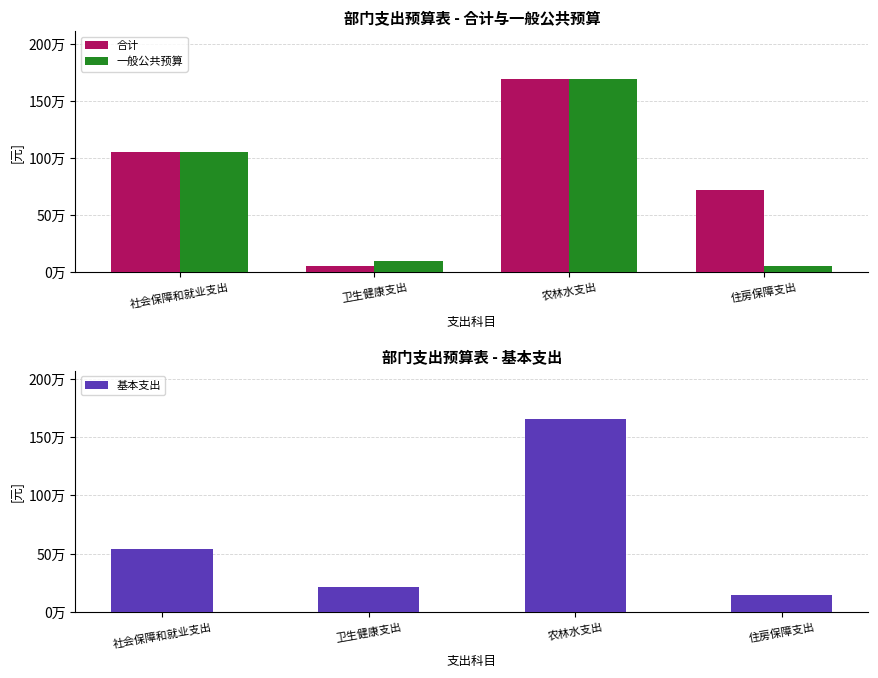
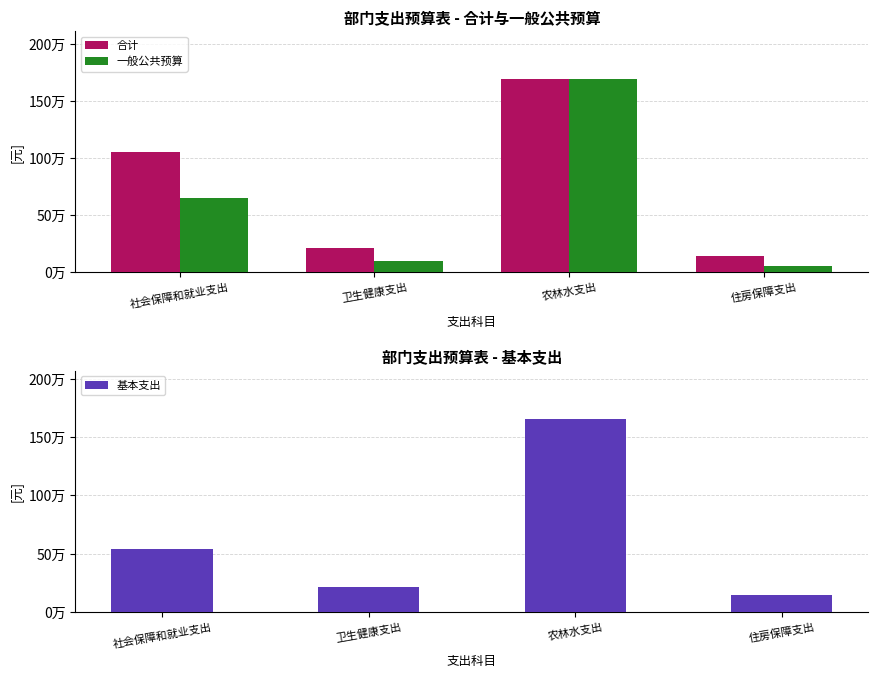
  {
    "部门支出预算表 - 合计与一般公共预算": {
      "合计": {
        "社会保障和就业支出": "106万",
-       "卫生健康支出": "5万",
+       "卫生健康支出": "22万",
        "农林水支出": "169万",
-       "住房保障支出": "73万"
+       "住房保障支出": "15万"
      },
      "一般公共预算": {
-       "社会保障和就业支出": "106万",
+       "社会保障和就业支出": "66万",
        "卫生健康支出": "10万",
        "农林水支出": "169万",
        "住房保障支出": "5万"
      }
    },
    "部门支出预算表 - 基本支出": {
      "社会保障和就业支出": "54万",
      "卫生健康支出": "22万",
      "农林水支出": "166万",
      "住房保障支出": "15万"
    }
  }
